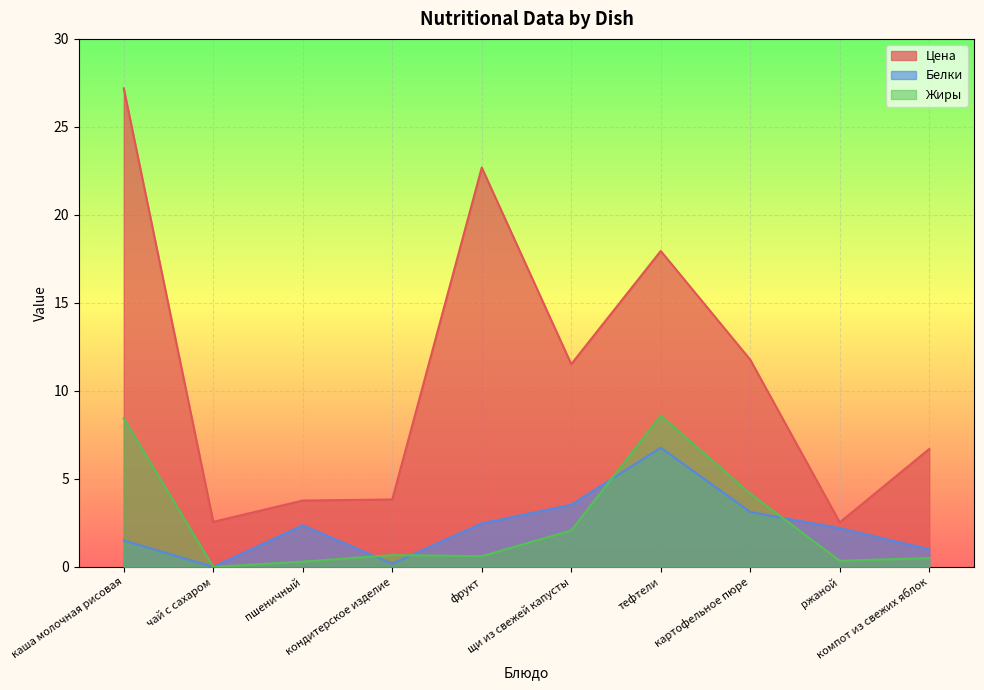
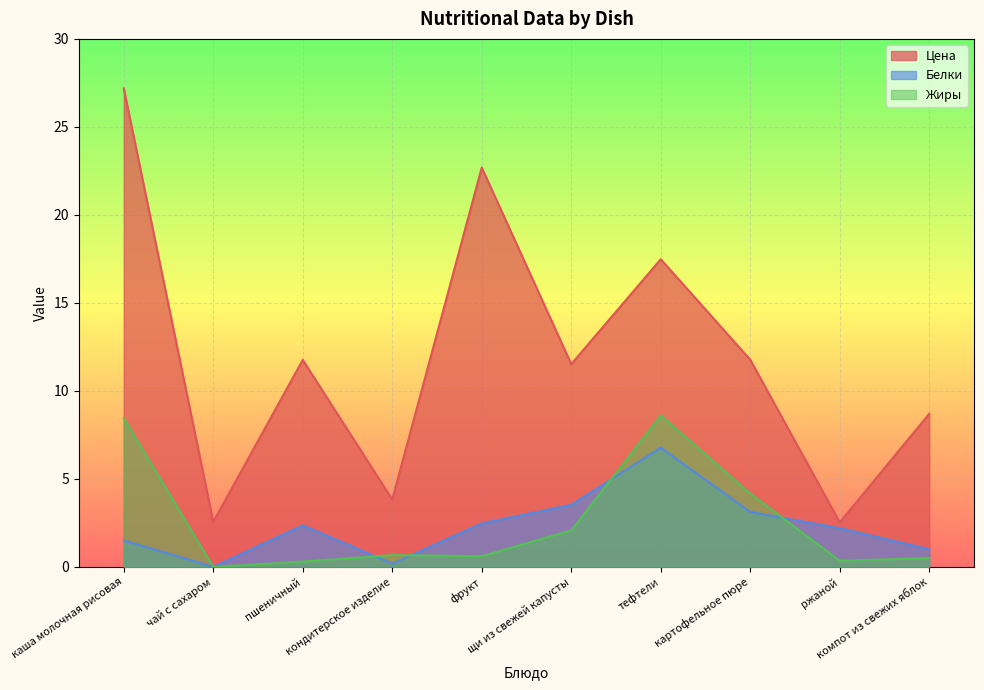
  {
    "Цена": {
      "каша молочная рисовая": 27.2,
      "чай с сахаром": 2.6,
-     "пшеничный": 3.8,
+     "пшеничный": 11.8,
      "кондитерское изделие": 3.8,
      "фрукт": 22.7,
      "щи из свежей капусты": 11.5,
-     "тефтели": 18.0,
+     "тефтели": 17.5,
      "картофельное пюре": 11.8,
      "ржаной": 2.5,
-     "компот из свежих яблок": 6.7
+     "компот из свежих яблок": 8.7
    },
    "Белки": {
      "каша молочная рисовая": 1.5,
      "пшеничный": 2.4,
      "кондитерское изделие": 0.2,
      "фрукт": 2.5,
      "щи из свежей капусты": 3.5,
      "тефтели": 6.8,
      "картофельное пюре": 3.1,
      "ржаной": 2.2,
      "компот из свежих яблок": 1.0
    },
    "Жиры": {
      "каша молочная рисовая": 8.4,
      "пшеничный": 0.3,
      "кондитерское изделие": 0.7,
      "фрукт": 0.6,
      "щи из свежей капусты": 2.1,
      "тефтели": 8.6,
      "картофельное пюре": 4.2,
      "ржаной": 0.4,
      "компот из свежих яблок": 0.5
    }
  }
